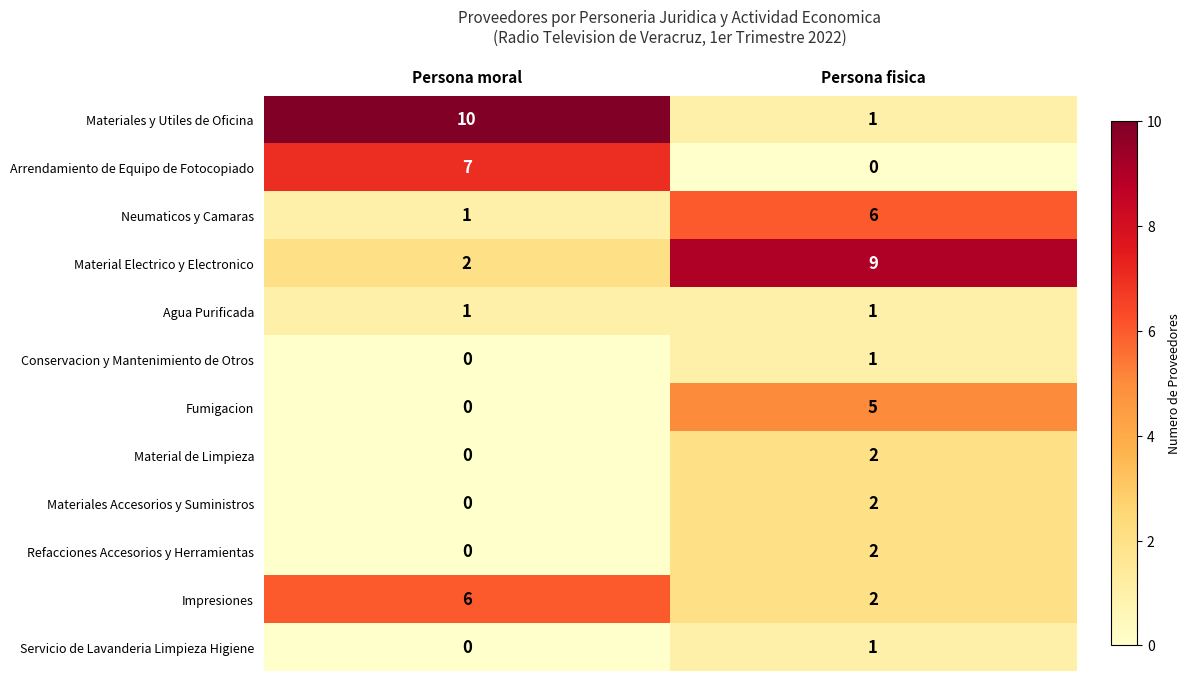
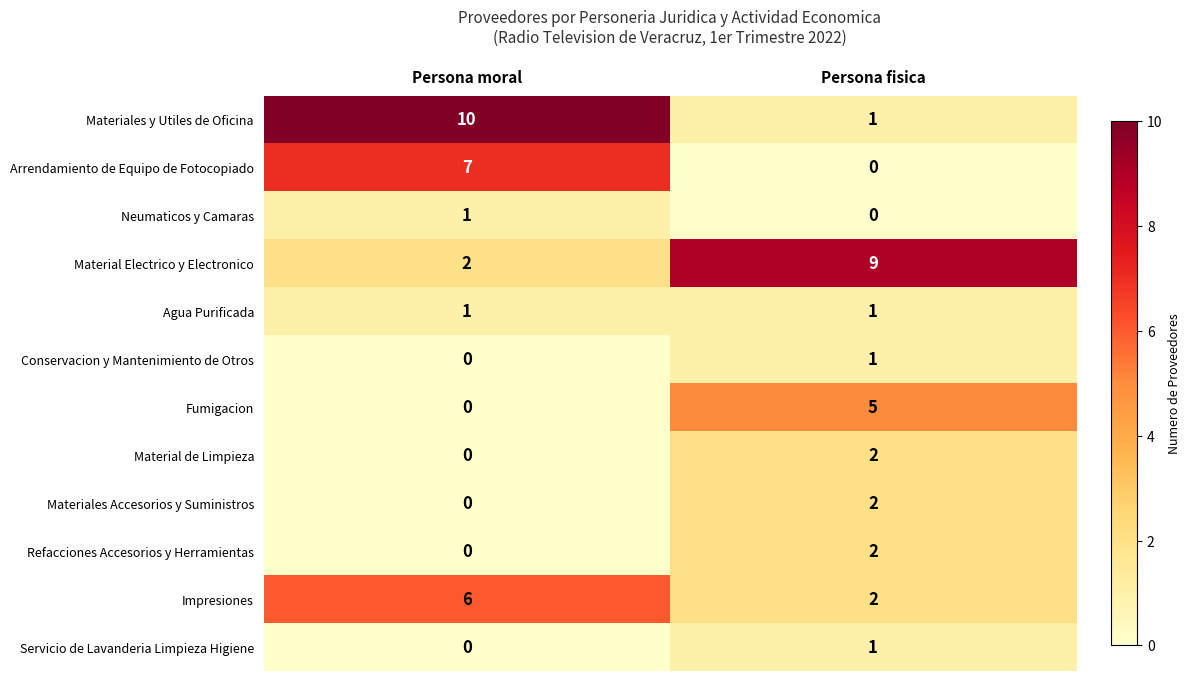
  {
    "Materiales y Utiles de Oficina": {
      "Persona moral": 10,
      "Persona fisica": 1
    },
    "Arrendamiento de Equipo de Fotocopiado": {
      "Persona moral": 7,
      "Persona fisica": 0
    },
    "Neumaticos y Camaras": {
      "Persona moral": 1,
-     "Persona fisica": 6
+     "Persona fisica": 0
    },
    "Material Electrico y Electronico": {
      "Persona moral": 2,
      "Persona fisica": 9
    },
    "Agua Purificada": {
      "Persona moral": 1,
      "Persona fisica": 1
    },
    "Conservacion y Mantenimiento de Otros": {
      "Persona moral": 0,
      "Persona fisica": 1
    },
    "Fumigacion": {
      "Persona moral": 0,
      "Persona fisica": 5
    },
    "Material de Limpieza": {
      "Persona moral": 0,
      "Persona fisica": 2
    },
    "Materiales Accesorios y Suministros": {
      "Persona moral": 0,
      "Persona fisica": 2
    },
    "Refacciones Accesorios y Herramientas": {
      "Persona moral": 0,
      "Persona fisica": 2
    },
    "Impresiones": {
      "Persona moral": 6,
      "Persona fisica": 2
    },
    "Servicio de Lavanderia Limpieza Higiene": {
      "Persona moral": 0,
      "Persona fisica": 1
    }
  }
